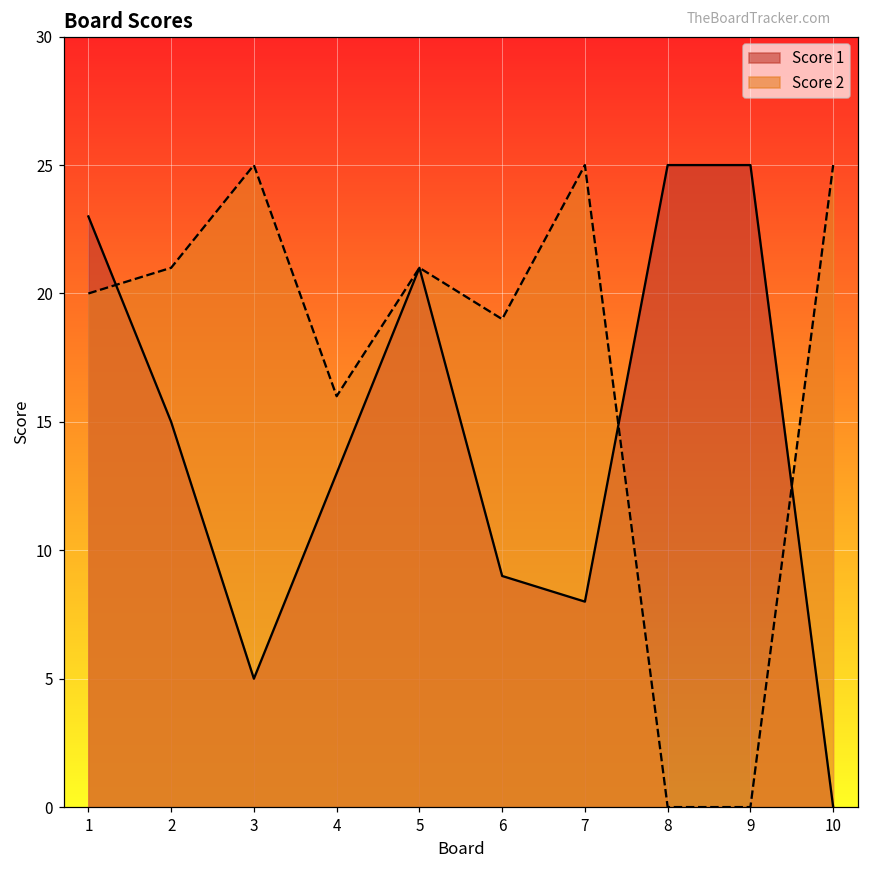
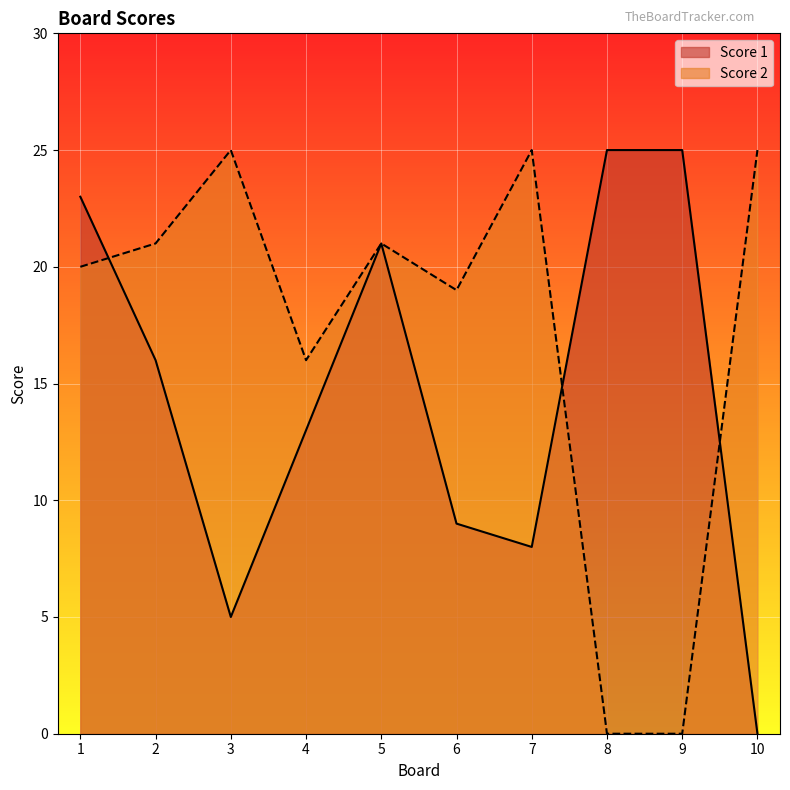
  {
    "Score 1": {
      "1": 23,
-     "2": 15,
+     "2": 16,
      "3": 5,
      "4": 13,
      "6": 9,
      "7": 8,
      "8": 25,
      "9": 25,
      "10": 0
    },
    "Score 2": {
      "1": 20,
      "2": 21,
      "3": 25,
      "4": 16,
      "6": 19,
      "7": 25,
      "8": 0,
      "9": 0,
      "10": 25
    }
  }
